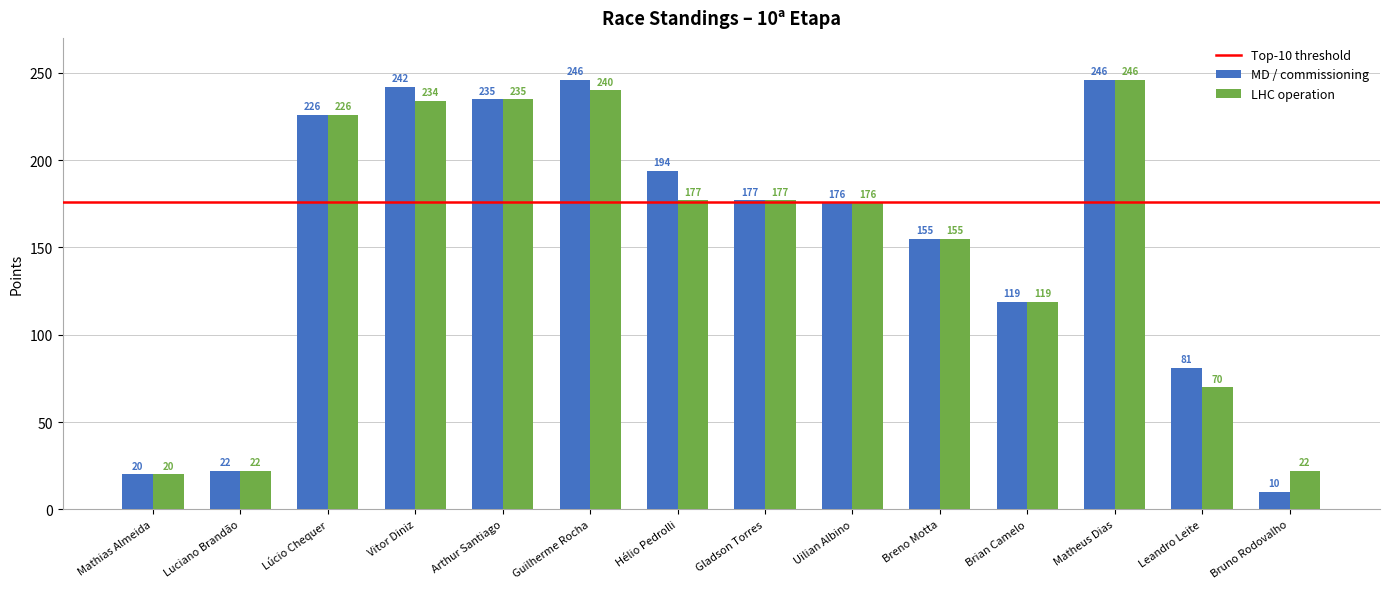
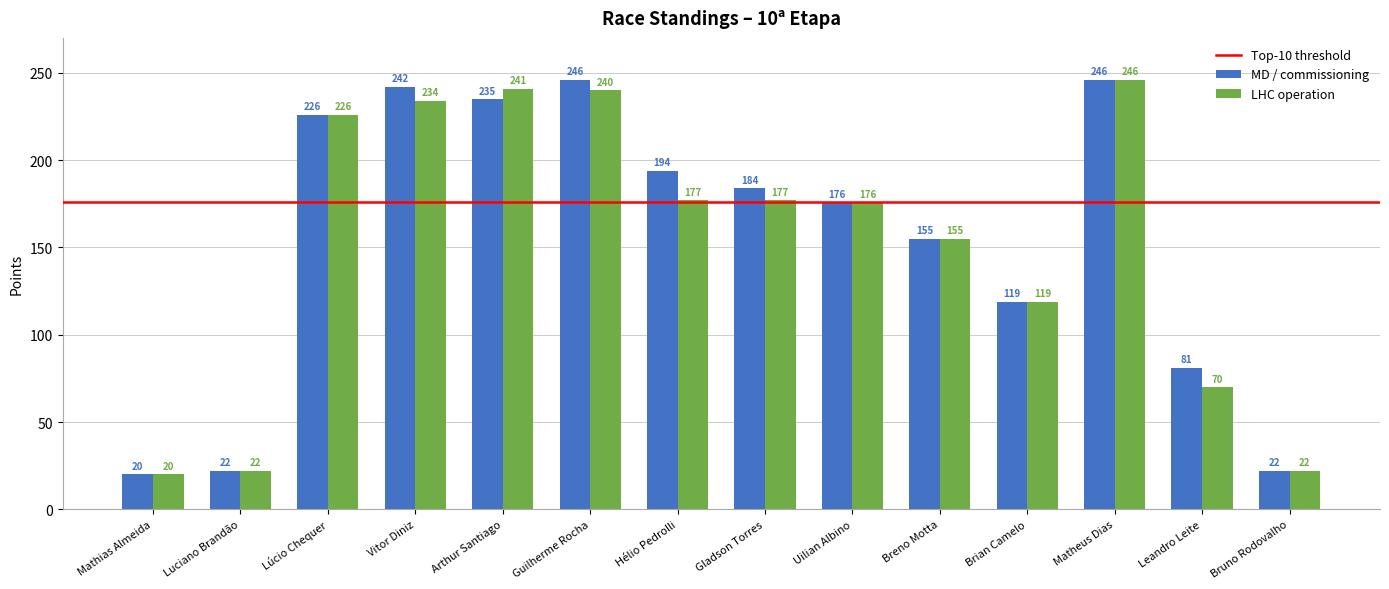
  {
    "MD / commissioning": {
      "Mathias Almeida": 20,
      "Luciano Brandão": 22,
      "Lúcio Chequer": 226,
      "Vitor Diniz": 242,
      "Arthur Santiago": 235,
      "Guilherme Rocha": 246,
      "Hélio Pedrolli": 194,
-     "Gladson Torres": 177,
+     "Gladson Torres": 184,
      "Uilian Albino": 176,
      "Breno Motta": 155,
      "Brian Camelo": 119,
      "Matheus Dias": 246,
      "Leandro Leite": 81,
-     "Bruno Rodovalho": 10
+     "Bruno Rodovalho": 22
    },
    "LHC operation": {
      "Mathias Almeida": 20,
      "Luciano Brandão": 22,
      "Lúcio Chequer": 226,
      "Vitor Diniz": 234,
-     "Arthur Santiago": 235,
+     "Arthur Santiago": 241,
      "Guilherme Rocha": 240,
      "Hélio Pedrolli": 177,
      "Gladson Torres": 177,
      "Uilian Albino": 176,
      "Breno Motta": 155,
      "Brian Camelo": 119,
      "Matheus Dias": 246,
      "Leandro Leite": 70,
      "Bruno Rodovalho": 22
    }
  }
